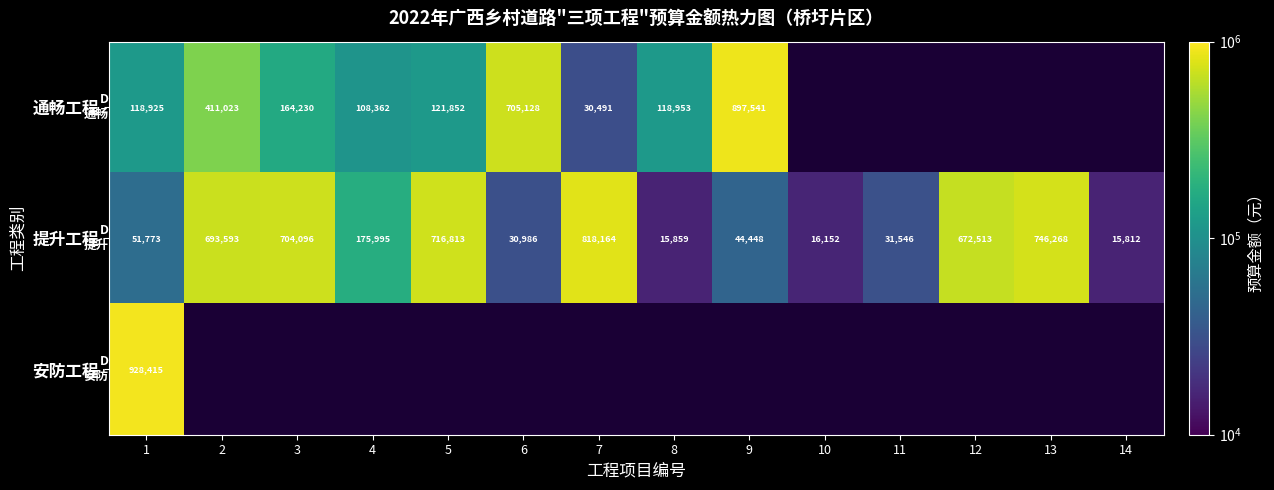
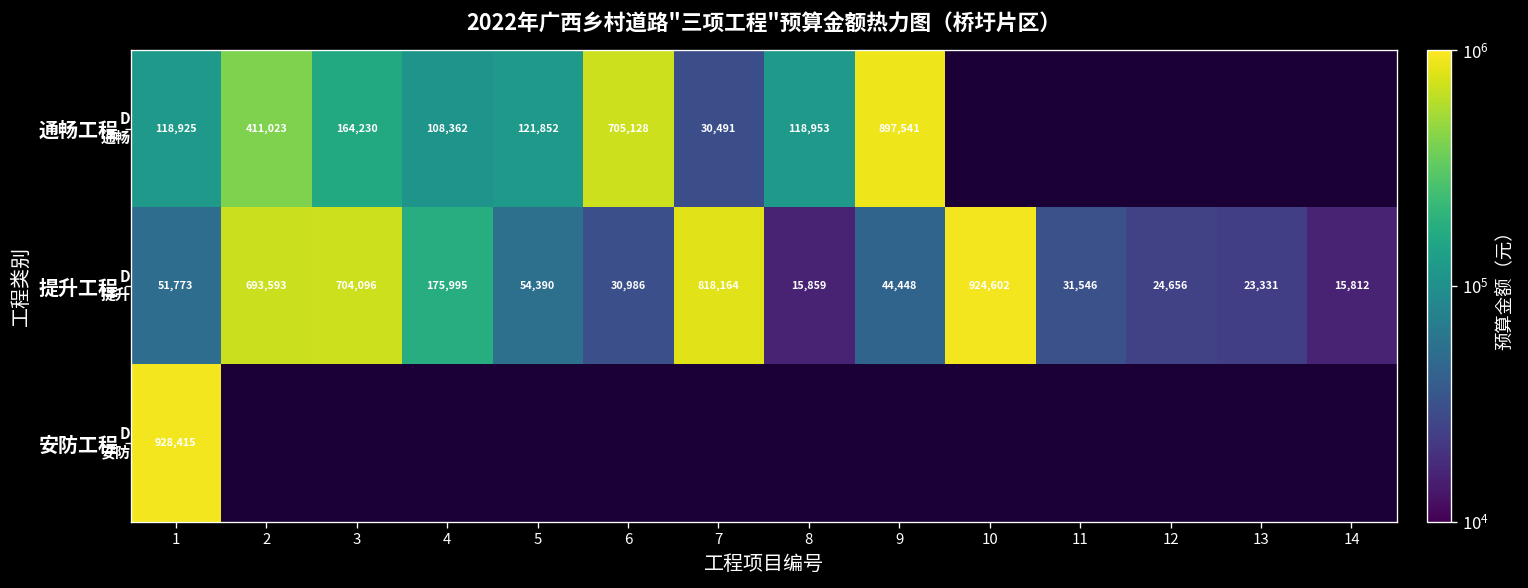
  {
    "通畅工程": {
      "1": "118,925",
      "2": "411,023",
      "3": "164,230",
      "4": "108,362",
      "5": "121,852",
      "6": "705,128",
      "7": "30,491",
      "8": "118,953",
      "9": "897,541"
    },
    "提升工程": {
      "1": "51,773",
      "2": "693,593",
      "3": "704,096",
      "4": "175,995",
-     "5": "716,813",
+     "5": "54,390",
      "6": "30,986",
      "7": "818,164",
      "8": "15,859",
      "9": "44,448",
-     "10": "16,152",
+     "10": "924,602",
      "11": "31,546",
-     "12": "672,513",
-     "13": "746,268",
+     "12": "24,656",
+     "13": "23,331",
      "14": "15,812"
    },
    "安防工程": {
      "1": "928,415"
    }
  }
